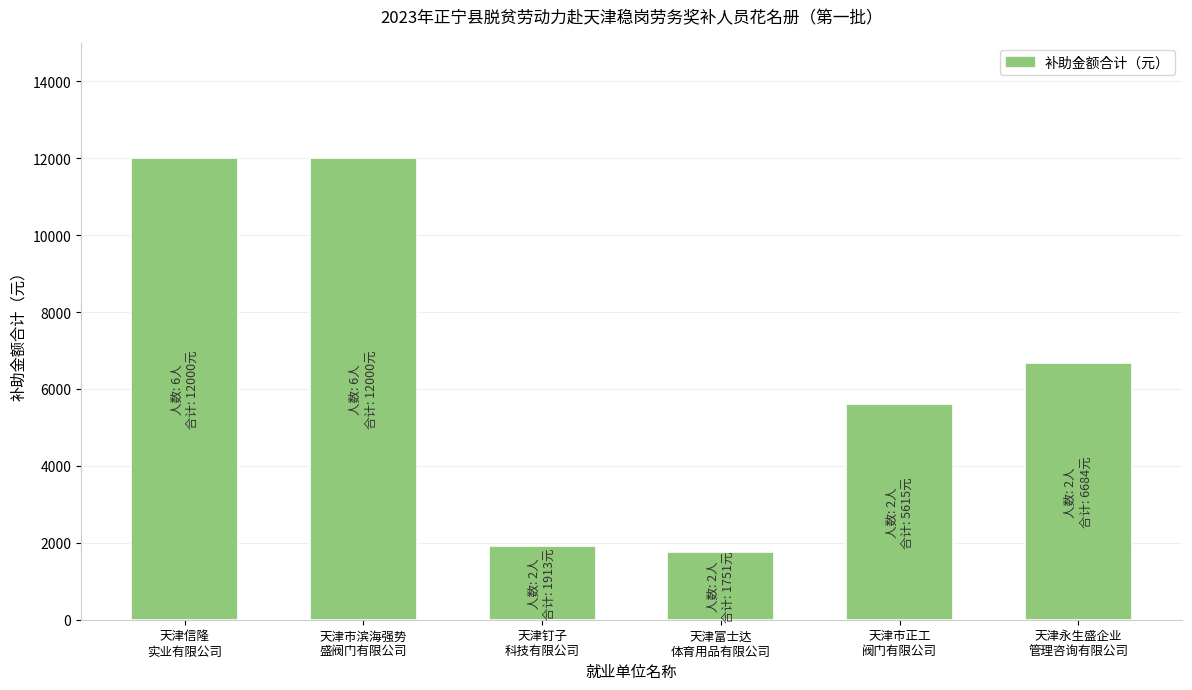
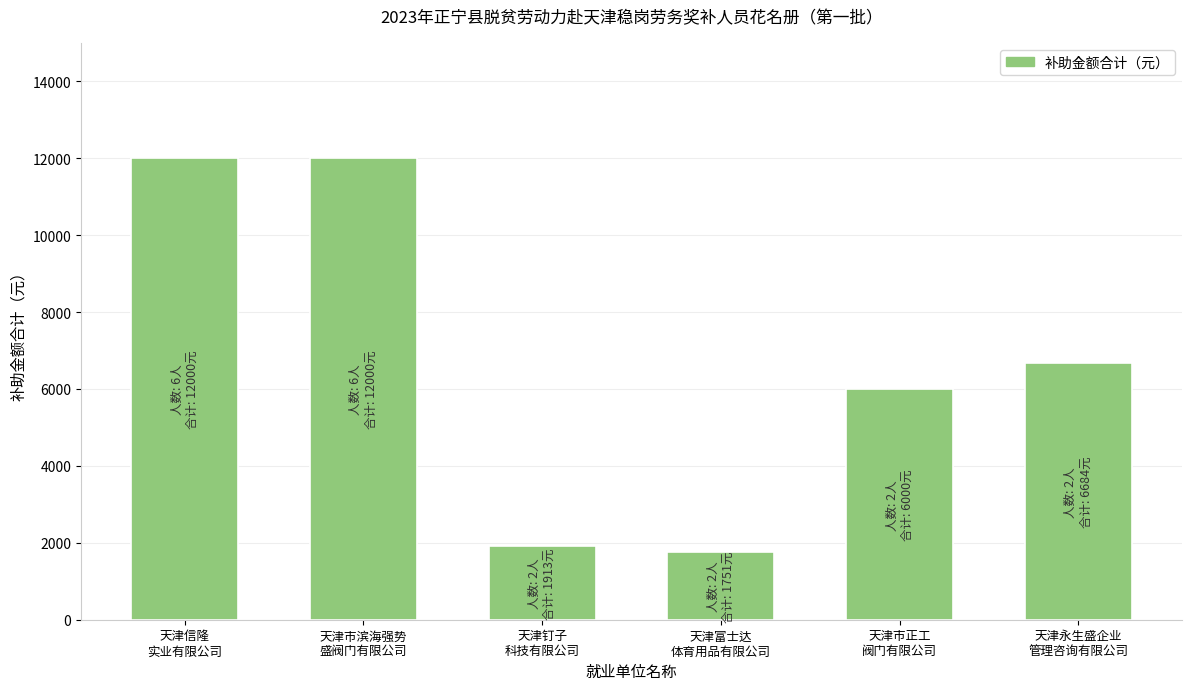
  {
    "天津信隆 实业有限公司": "12000元",
    "天津市滨海强势 盛阀门有限公司": "12000元",
    "天津钉子 科技有限公司": "1913元",
    "天津富士达 体育用品有限公司": "1751元",
-   "天津市正工 阀门有限公司": "5615元",
+   "天津市正工 阀门有限公司": "6000元",
    "天津永生盛企业 管理咨询有限公司": "6684元"
  }
